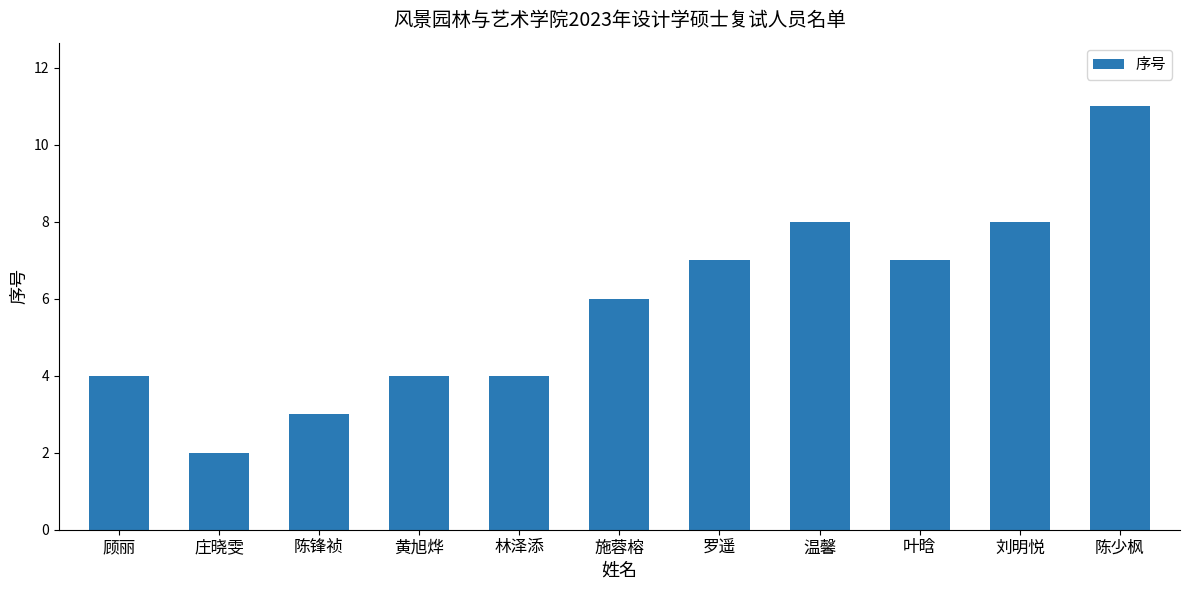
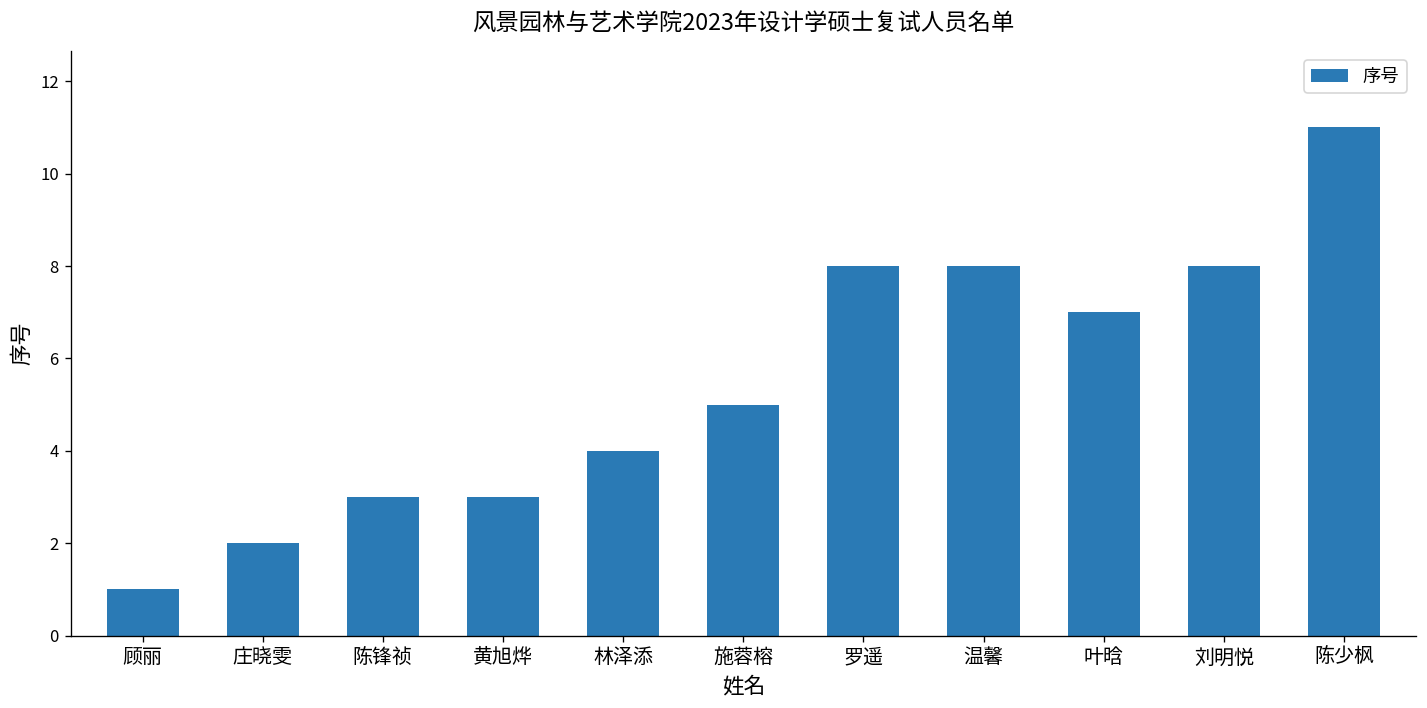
  {
-   "顾丽": 4,
+   "顾丽": 1,
    "庄晓雯": 2,
    "陈锋祯": 3,
-   "黄旭烨": 4,
+   "黄旭烨": 3,
    "林泽添": 4,
-   "施蓉榕": 6,
-   "罗遥": 7,
+   "施蓉榕": 5,
+   "罗遥": 8,
    "温馨": 8,
    "叶晗": 7,
    "刘明悦": 8,
    "陈少枫": 11
  }
